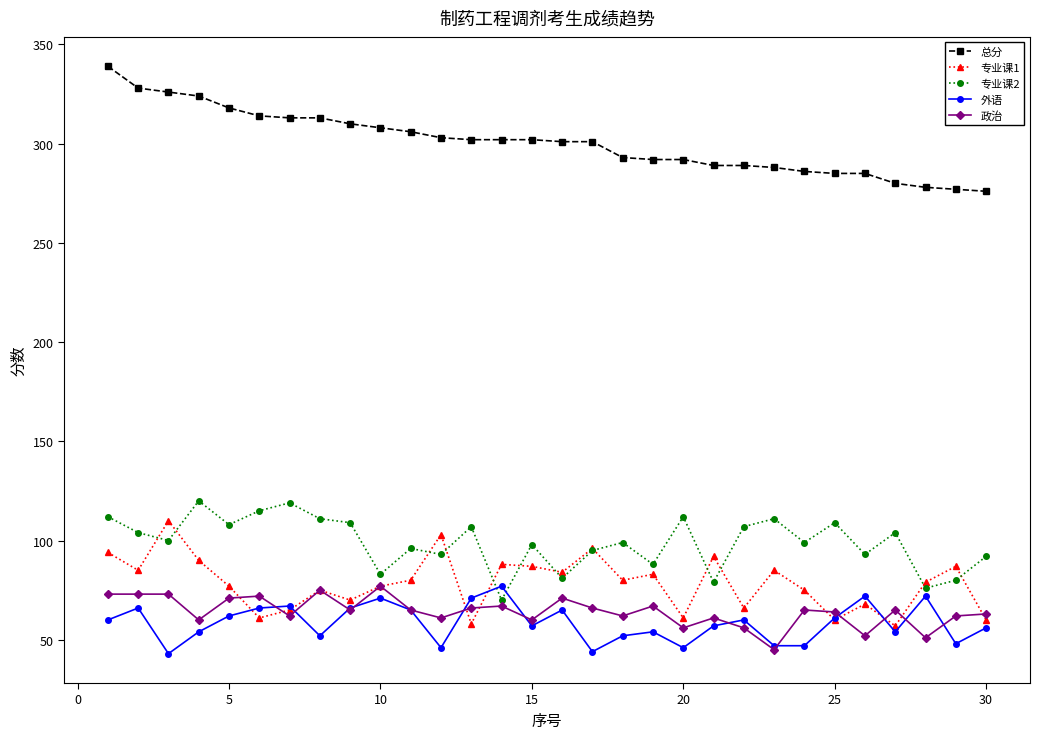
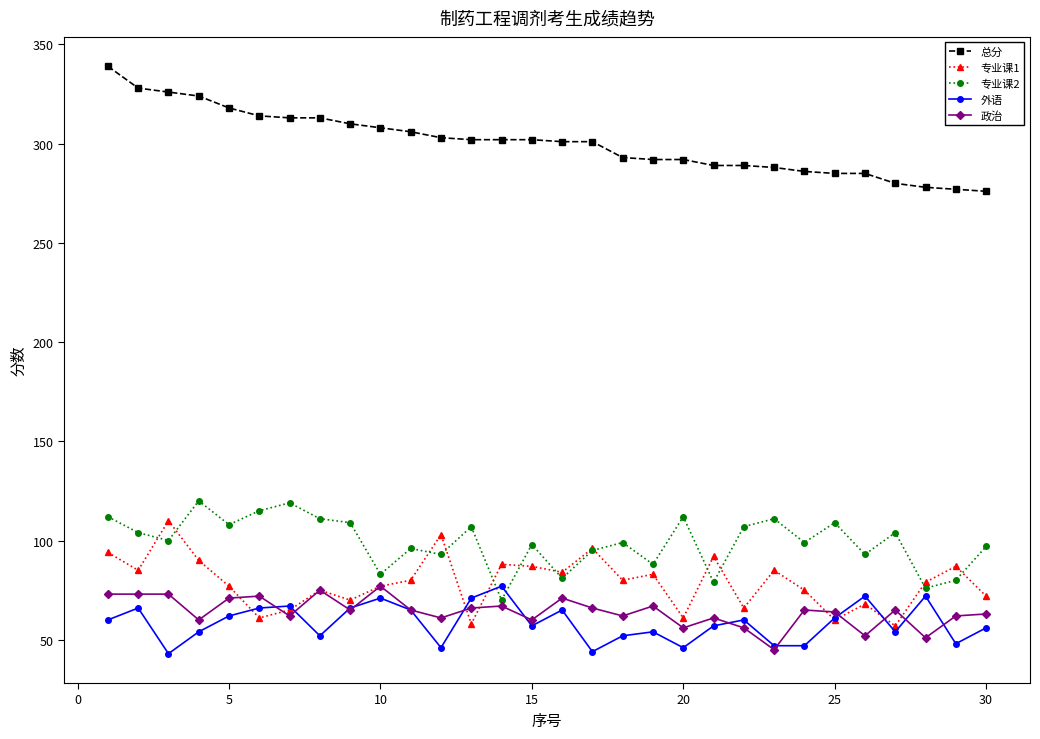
  {
    "总分": {
      "5": 318,
      "10": 308,
      "15": 302,
      "20": 292,
      "25": 285,
      "30": 276
    },
    "专业课1": {
      "5": 77,
      "15": 87,
      "20": 61,
-     "30": 60
+     "30": 72
    },
    "专业课2": {
      "5": 108,
      "10": 83,
      "15": 98,
      "20": 112,
      "25": 109,
-     "30": 92
+     "30": 97
    },
    "外语": {
      "5": 62,
      "10": 71,
      "15": 57,
      "20": 46,
      "30": 56
    },
    "政治": {
      "5": 71,
      "15": 60,
      "20": 56,
      "25": 64,
      "30": 63
    }
  }
